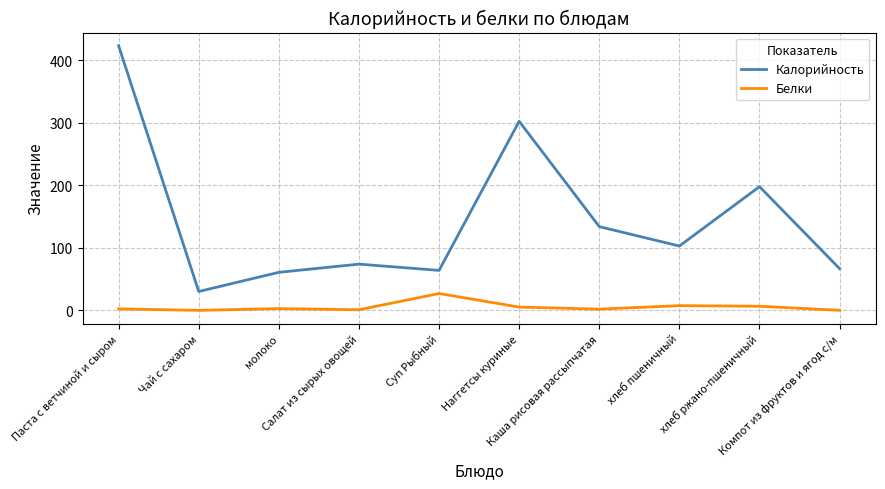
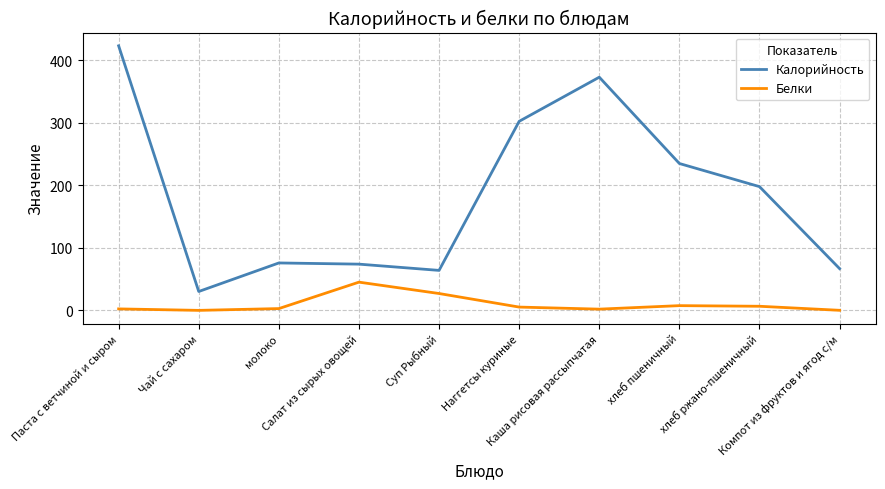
  {
    "Калорийность": {
      "Паста с ветчиной и сыром": 420,
      "Чай с сахаром": 30,
-     "молоко": 60,
+     "молоко": 80,
      "Салат из сырых овощей": 70,
      "Суп Рыбный": 60,
      "Наггетсы куриные": 300,
-     "Каша рисовая рассыпчатая": 130,
-     "хлеб пшеничный": 100,
+     "Каша рисовая рассыпчатая": 370,
+     "хлеб пшеничный": 240,
      "хлеб ржано-пшеничный": 200,
      "Компот из фруктов и ягод с/м": 70
    },
    "Белки": {
      "Паста с ветчиной и сыром": 0,
      "Чай с сахаром": 0,
      "молоко": 0,
-     "Салат из сырых овощей": 0,
+     "Салат из сырых овощей": 50,
      "Суп Рыбный": 30,
      "Наггетсы куриные": 10,
      "Каша рисовая рассыпчатая": 0,
      "хлеб пшеничный": 10,
      "хлеб ржано-пшеничный": 10,
      "Компот из фруктов и ягод с/м": 0
    }
  }
